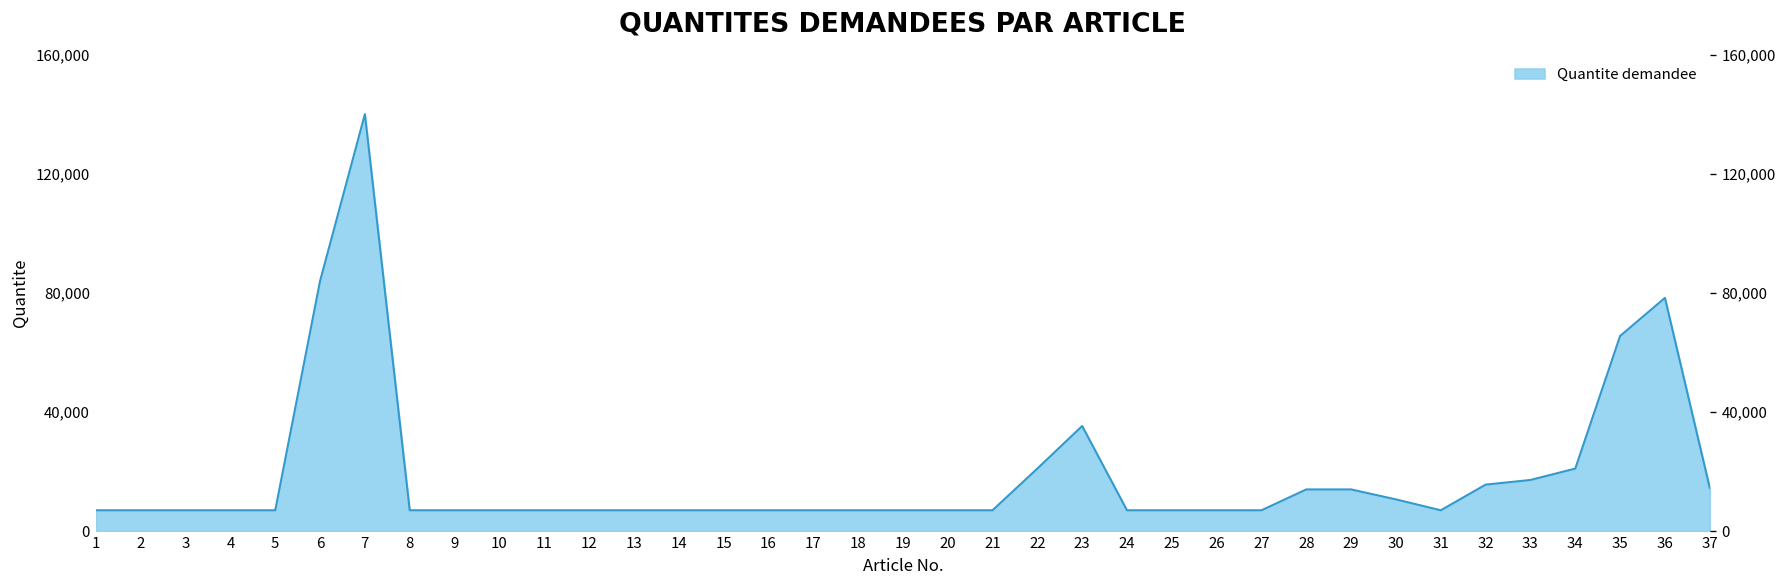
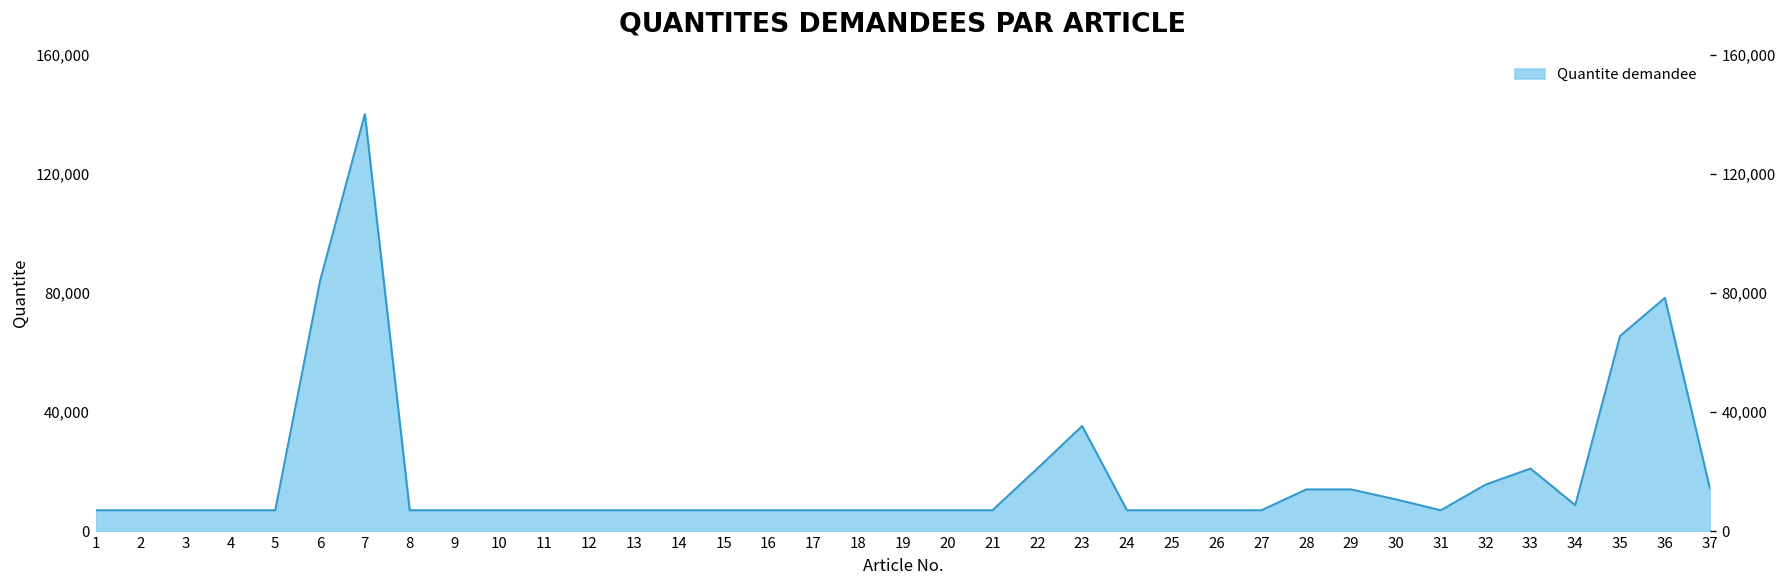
  {
    "1": "7,000",
    "2": "7,000",
    "3": "7,000",
    "4": "7,000",
    "5": "7,000",
    "6": "84,000",
    "7": "140,000",
    "8": "7,000",
    "9": "7,000",
    "10": "7,000",
    "11": "7,000",
    "12": "7,000",
    "13": "7,000",
    "14": "7,000",
    "15": "7,000",
    "16": "7,000",
    "17": "7,000",
    "18": "7,000",
    "19": "7,000",
    "20": "7,000",
    "21": "7,000",
    "22": "21,000",
    "23": "35,000",
    "24": "7,000",
    "25": "7,000",
    "26": "7,000",
    "27": "7,000",
    "28": "14,000",
    "29": "14,000",
    "30": "11,000",
    "31": "7,000",
    "32": "16,000",
-   "33": "17,000",
-   "34": "21,000",
+   "33": "21,000",
+   "34": "9,000",
    "35": "66,000",
    "36": "78,000",
    "37": "15,000"
  }
